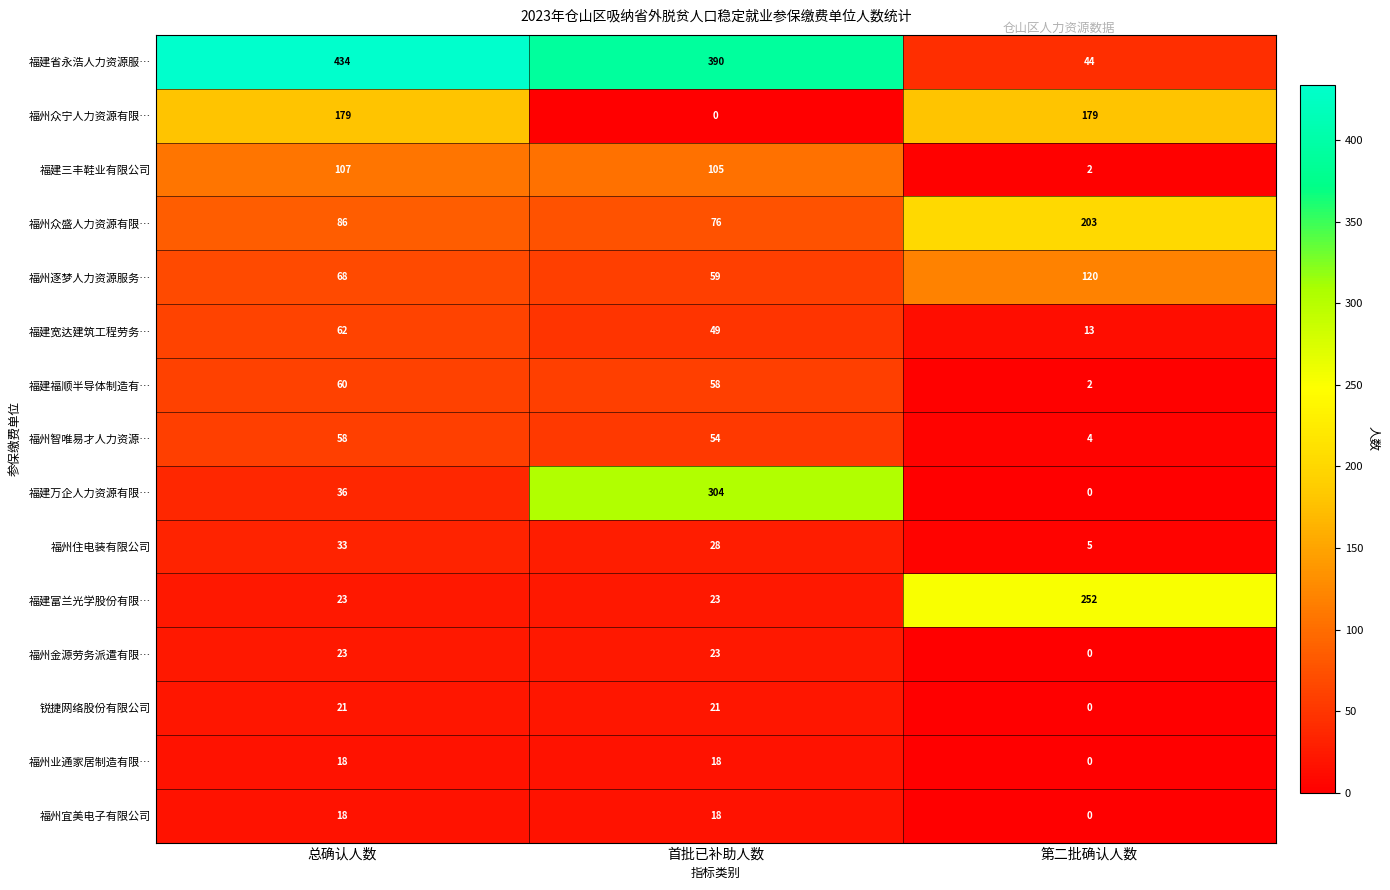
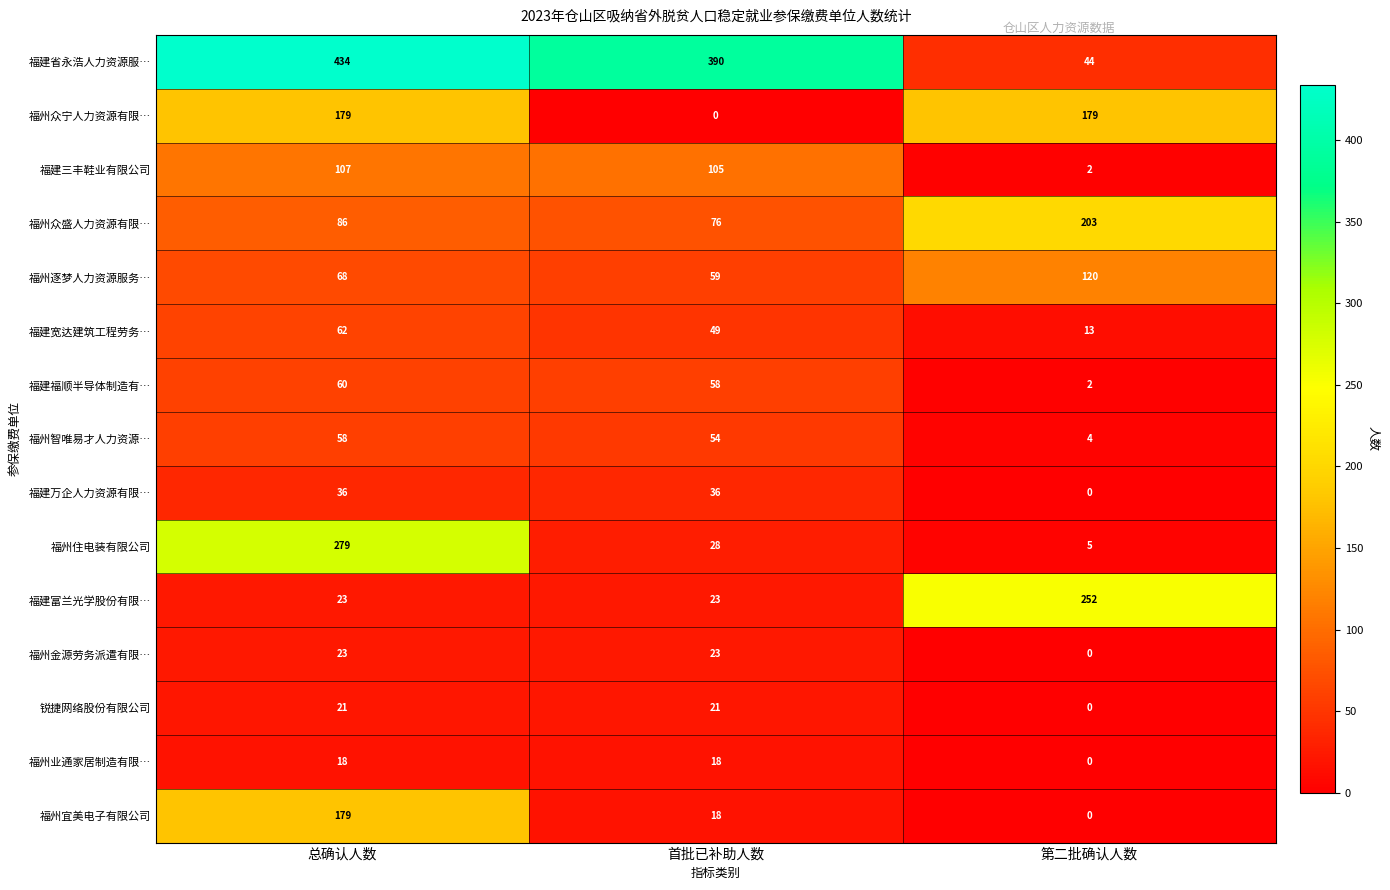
  {
    "福建省永浩人力资源服…": {
      "总确认人数": 434,
      "首批已补助人数": 390,
      "第二批确认人数": 44
    },
    "福州众宁人力资源有限…": {
      "总确认人数": 179,
      "首批已补助人数": 0,
      "第二批确认人数": 179
    },
    "福建三丰鞋业有限公司": {
      "总确认人数": 107,
      "首批已补助人数": 105,
      "第二批确认人数": 2
    },
    "福州众盛人力资源有限…": {
      "总确认人数": 86,
      "首批已补助人数": 76,
      "第二批确认人数": 203
    },
    "福州逐梦人力资源服务…": {
      "总确认人数": 68,
      "首批已补助人数": 59,
      "第二批确认人数": 120
    },
    "福建宽达建筑工程劳务…": {
      "总确认人数": 62,
      "首批已补助人数": 49,
      "第二批确认人数": 13
    },
    "福建福顺半导体制造有…": {
      "总确认人数": 60,
      "首批已补助人数": 58,
      "第二批确认人数": 2
    },
    "福州智唯易才人力资源…": {
      "总确认人数": 58,
      "首批已补助人数": 54,
      "第二批确认人数": 4
    },
    "福建万企人力资源有限…": {
      "总确认人数": 36,
-     "首批已补助人数": 304,
+     "首批已补助人数": 36,
      "第二批确认人数": 0
    },
    "福州住电装有限公司": {
-     "总确认人数": 33,
+     "总确认人数": 279,
      "首批已补助人数": 28,
      "第二批确认人数": 5
    },
    "福建富兰光学股份有限…": {
      "总确认人数": 23,
      "首批已补助人数": 23,
      "第二批确认人数": 252
    },
    "福州金源劳务派遣有限…": {
      "总确认人数": 23,
      "首批已补助人数": 23,
      "第二批确认人数": 0
    },
    "锐捷网络股份有限公司": {
      "总确认人数": 21,
      "首批已补助人数": 21,
      "第二批确认人数": 0
    },
    "福州业通家居制造有限…": {
      "总确认人数": 18,
      "首批已补助人数": 18,
      "第二批确认人数": 0
    },
    "福州宜美电子有限公司": {
-     "总确认人数": 18,
+     "总确认人数": 179,
      "首批已补助人数": 18,
      "第二批确认人数": 0
    }
  }
